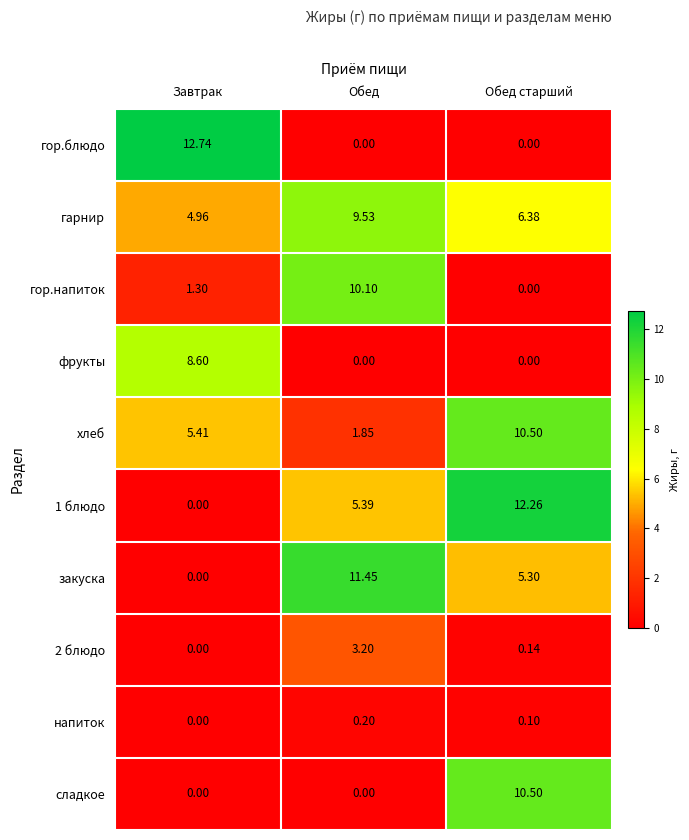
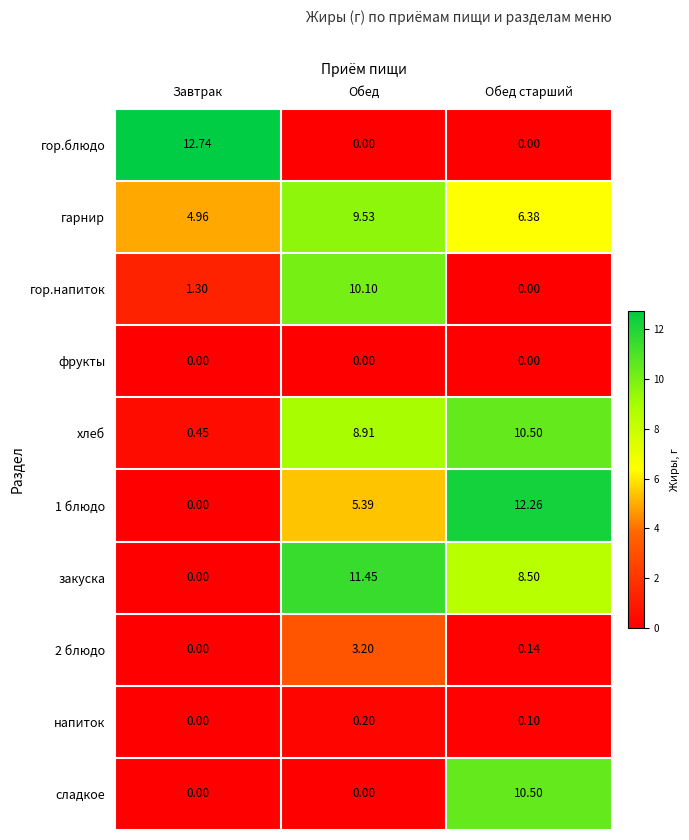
  {
    "гор.блюдо": {
      "Завтрак": 12.74,
      "Обед": 0.00,
      "Обед старший": 0.00
    },
    "гарнир": {
      "Завтрак": 4.96,
      "Обед": 9.53,
      "Обед старший": 6.38
    },
    "гор.напиток": {
      "Завтрак": 1.30,
      "Обед": 10.10,
      "Обед старший": 0.00
    },
    "фрукты": {
-     "Завтрак": 8.60,
+     "Завтрак": 0.00,
      "Обед": 0.00,
      "Обед старший": 0.00
    },
    "хлеб": {
-     "Завтрак": 5.41,
-     "Обед": 1.85,
+     "Завтрак": 0.45,
+     "Обед": 8.91,
      "Обед старший": 10.50
    },
    "1 блюдо": {
      "Завтрак": 0.00,
      "Обед": 5.39,
      "Обед старший": 12.26
    },
    "закуска": {
      "Завтрак": 0.00,
      "Обед": 11.45,
-     "Обед старший": 5.30
+     "Обед старший": 8.50
    },
    "2 блюдо": {
      "Завтрак": 0.00,
      "Обед": 3.20,
      "Обед старший": 0.14
    },
    "напиток": {
      "Завтрак": 0.00,
      "Обед": 0.20,
      "Обед старший": 0.10
    },
    "сладкое": {
      "Завтрак": 0.00,
      "Обед": 0.00,
      "Обед старший": 10.50
    }
  }
